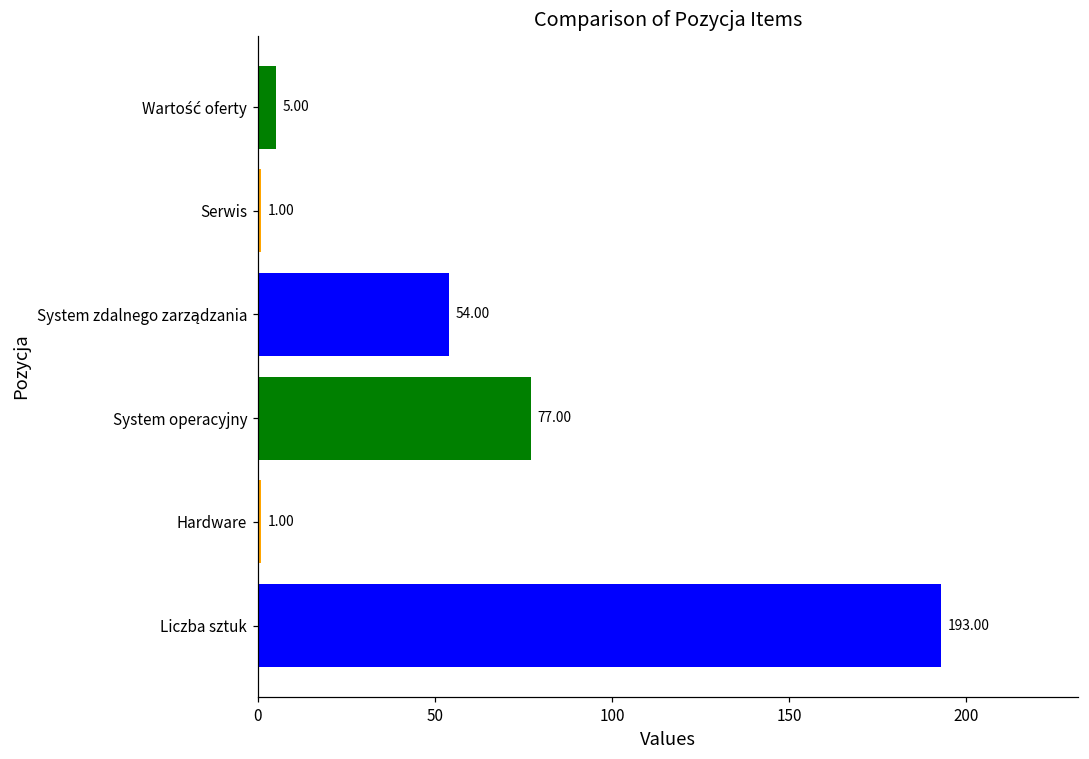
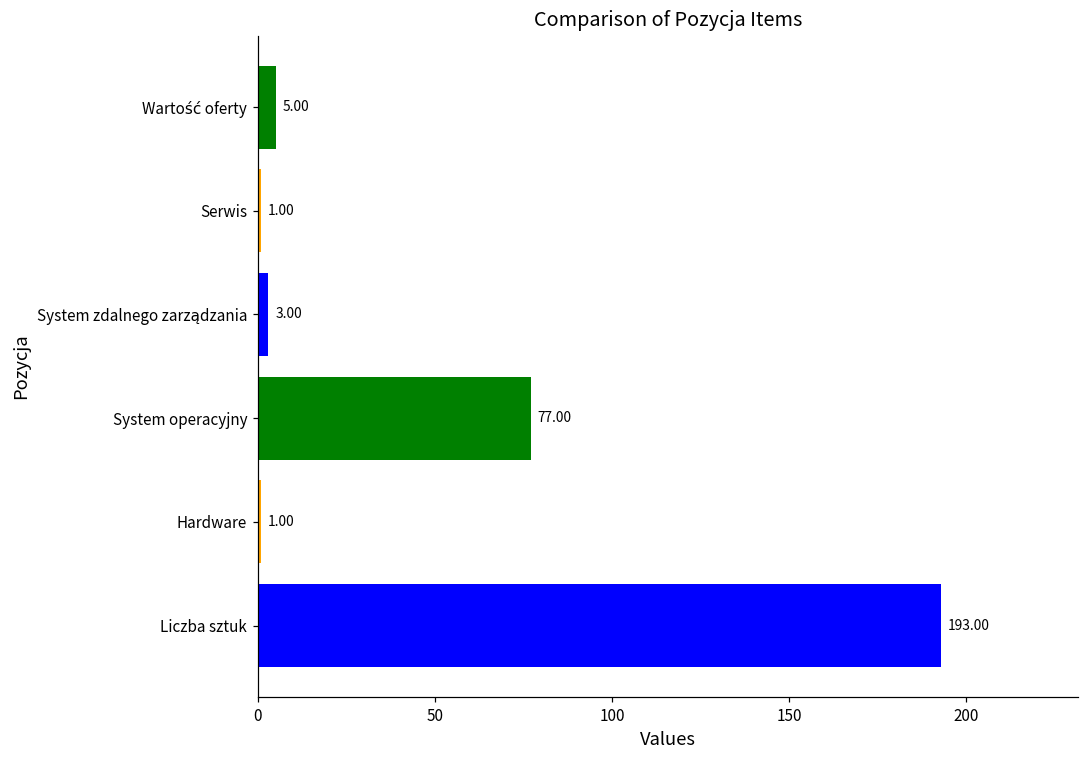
  {
    "Wartość oferty": 5.00,
    "Serwis": 1.00,
-   "System zdalnego zarządzania": 54.00,
+   "System zdalnego zarządzania": 3.00,
    "System operacyjny": 77.00,
    "Hardware": 1.00,
    "Liczba sztuk": 193.00
  }
